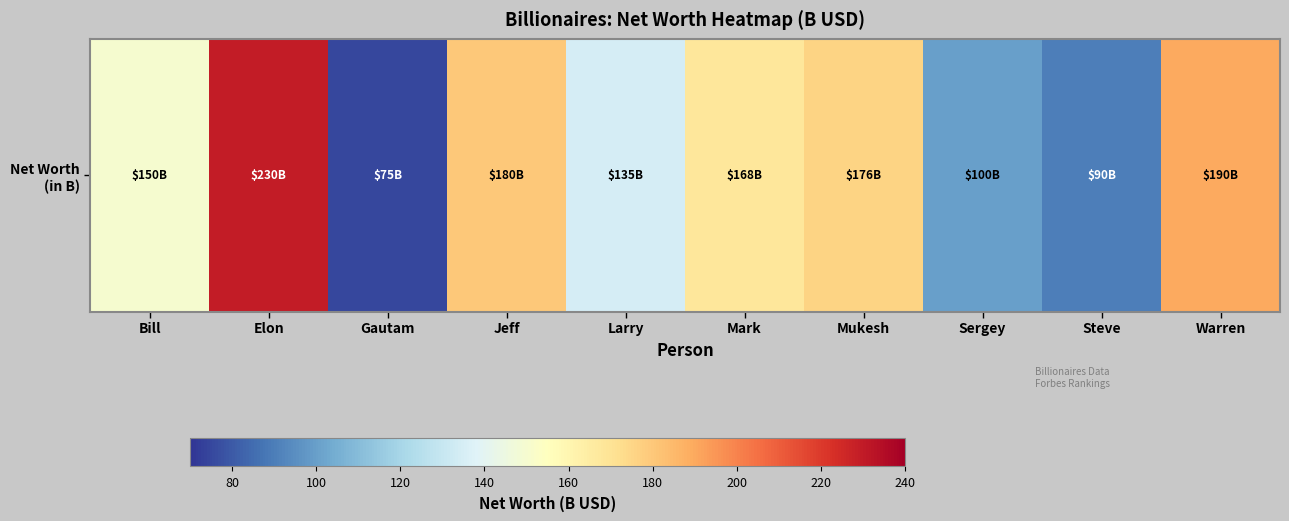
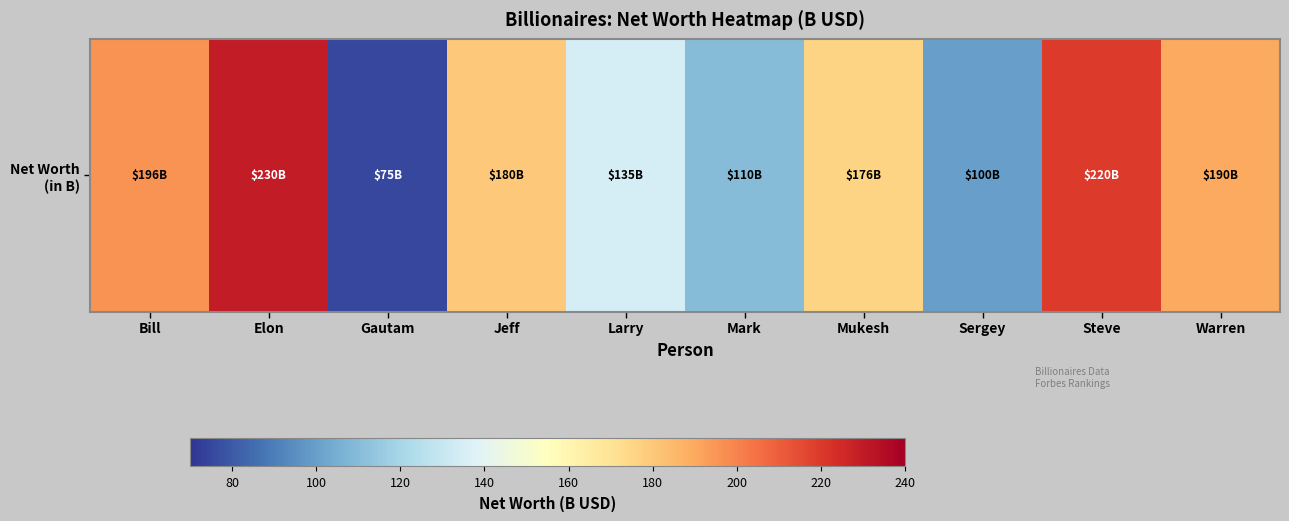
  {
    "Net Worth (in B)": {
-     "Bill": "$150B",
+     "Bill": "$196B",
      "Elon": "$230B",
      "Gautam": "$75B",
      "Jeff": "$180B",
      "Larry": "$135B",
-     "Mark": "$168B",
+     "Mark": "$110B",
      "Mukesh": "$176B",
      "Sergey": "$100B",
-     "Steve": "$90B",
+     "Steve": "$220B",
      "Warren": "$190B"
    }
  }
